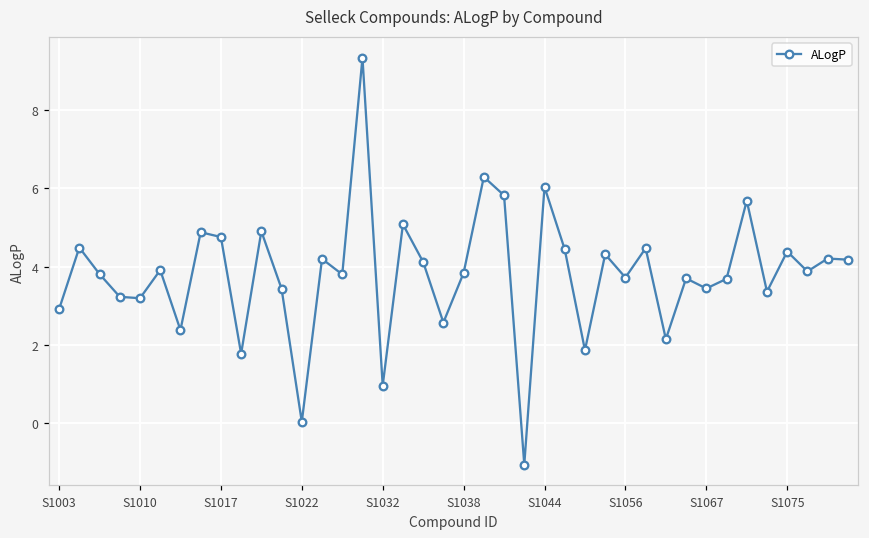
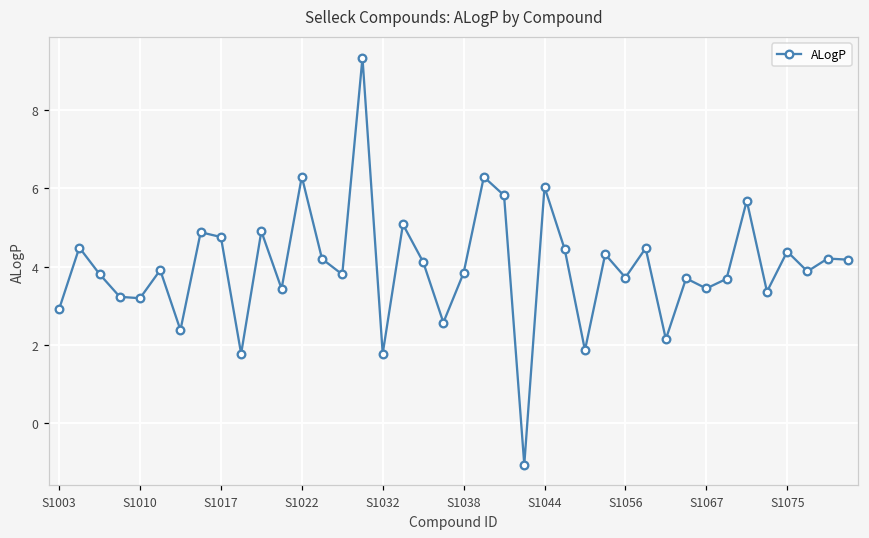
  {
    "S1003": 2.9,
    "S1010": 3.2,
    "S1017": 4.8,
-   "S1022": 0.0,
-   "S1032": 1.0,
+   "S1022": 6.3,
+   "S1032": 1.8,
    "S1038": 3.8,
    "S1044": 6.0,
    "S1056": 3.7,
    "S1067": 3.4,
    "S1075": 4.4
  }
